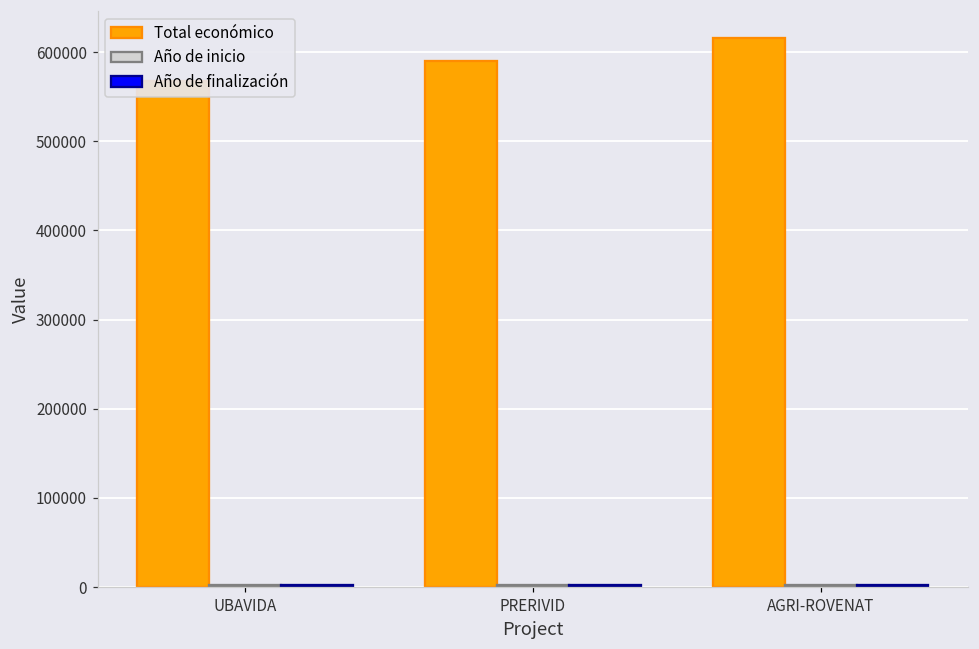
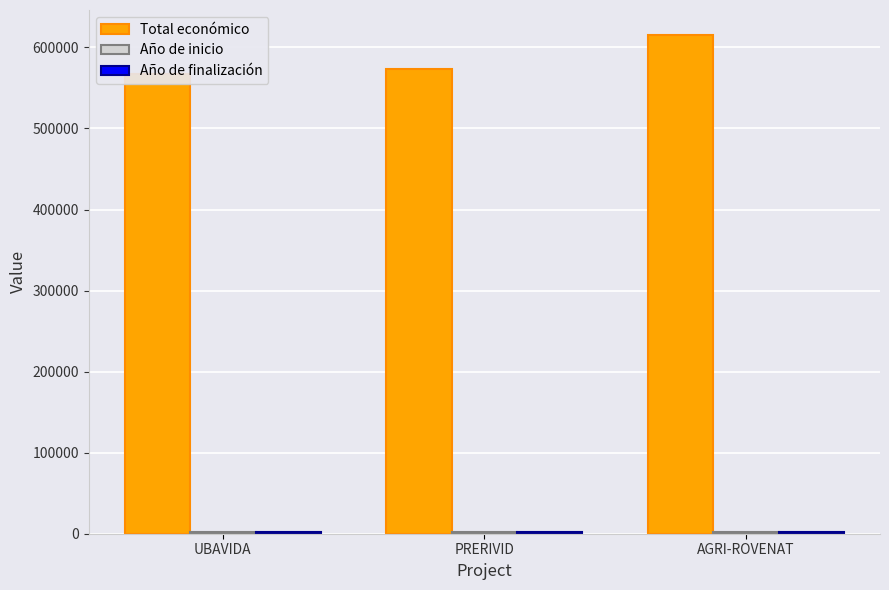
  {
    "Total económico": {
-     "PRERIVID": 590000,
+     "PRERIVID": 570000,
      "AGRI-ROVENAT": 620000
    }
  }
